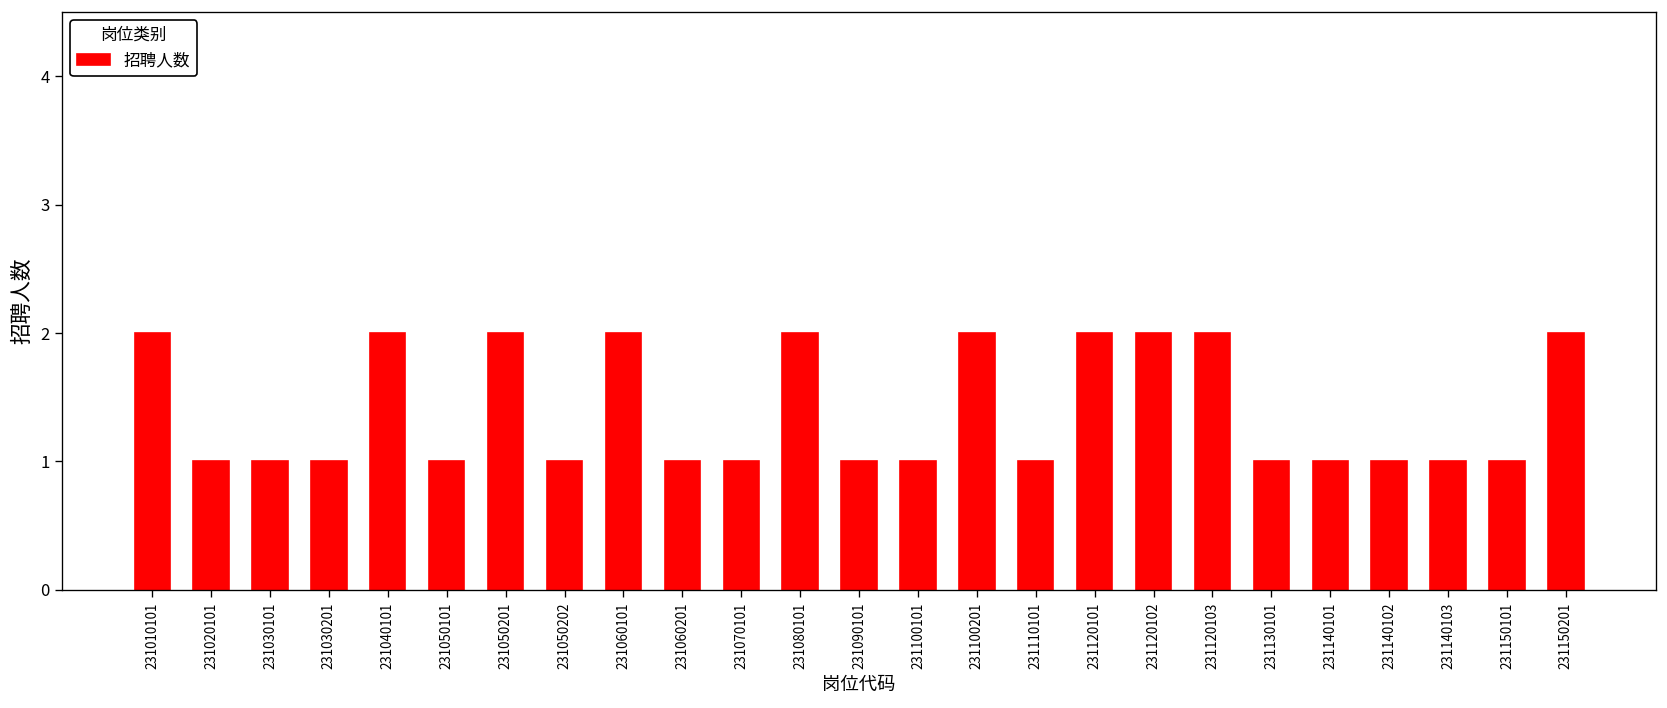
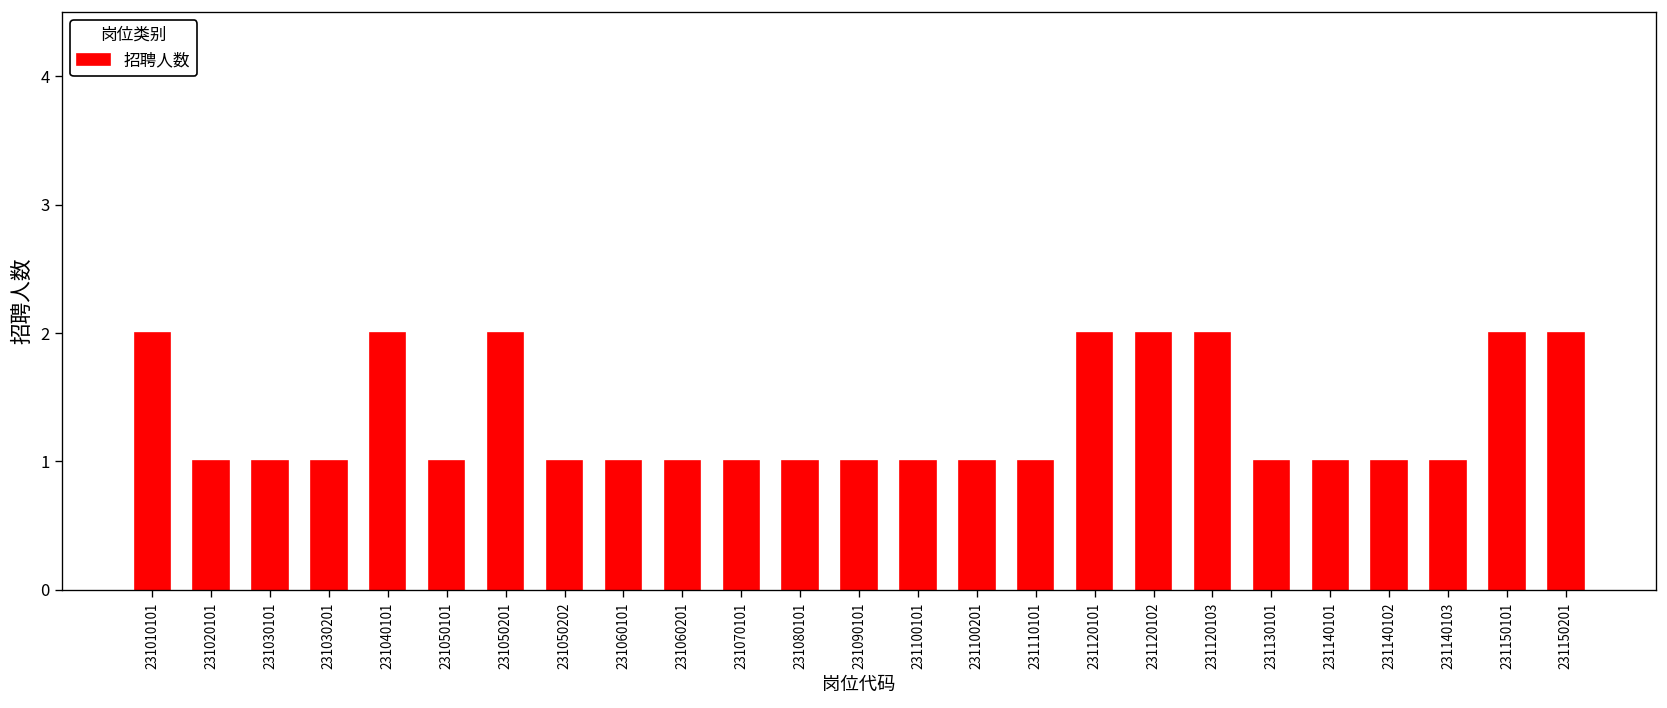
  {
    "231010101": 2,
    "231020101": 1,
    "231030101": 1,
    "231030201": 1,
    "231040101": 2,
    "231050101": 1,
    "231050201": 2,
    "231050202": 1,
-   "231060101": 2,
+   "231060101": 1,
    "231060201": 1,
    "231070101": 1,
-   "231080101": 2,
+   "231080101": 1,
    "231090101": 1,
    "231100101": 1,
-   "231100201": 2,
+   "231100201": 1,
    "231110101": 1,
    "231120101": 2,
    "231120102": 2,
    "231120103": 2,
    "231130101": 1,
    "231140101": 1,
    "231140102": 1,
    "231140103": 1,
-   "231150101": 1,
+   "231150101": 2,
    "231150201": 2
  }
